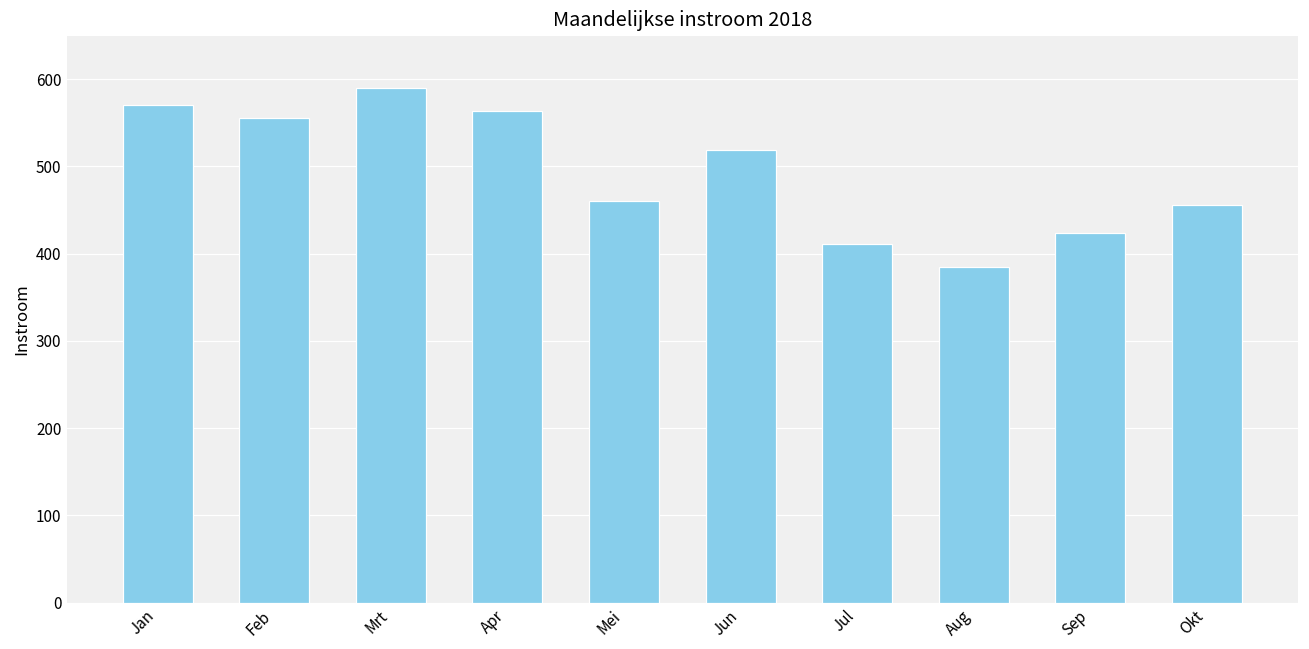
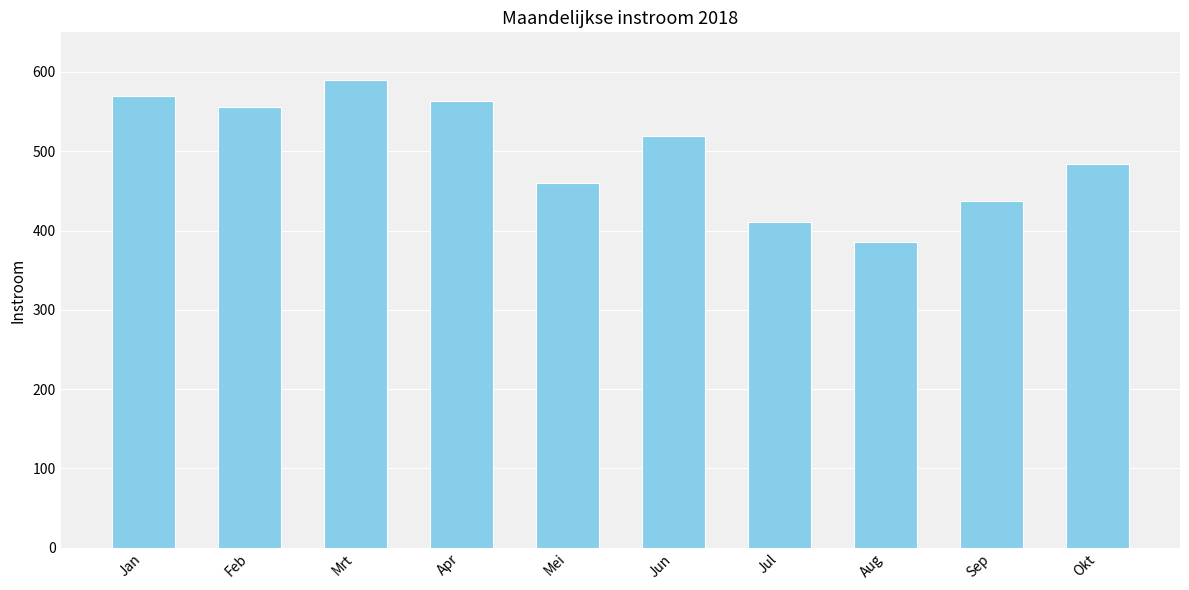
  {
    "Jan": 570,
    "Feb": 560,
    "Mrt": 590,
    "Apr": 560,
    "Mei": 460,
    "Jun": 520,
    "Jul": 410,
    "Aug": 390,
-   "Sep": 420,
-   "Okt": 460
+   "Sep": 440,
+   "Okt": 480
  }
